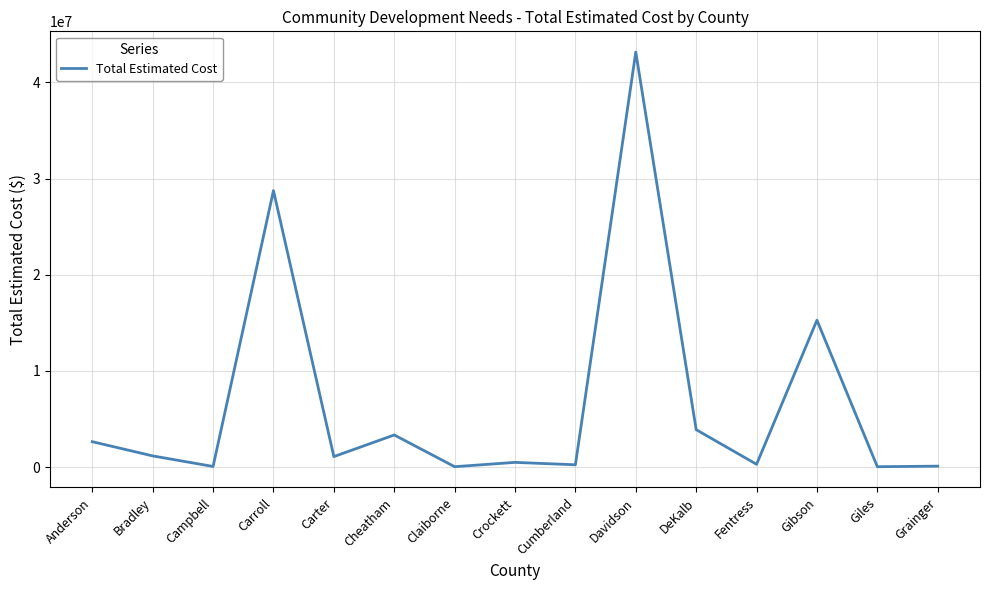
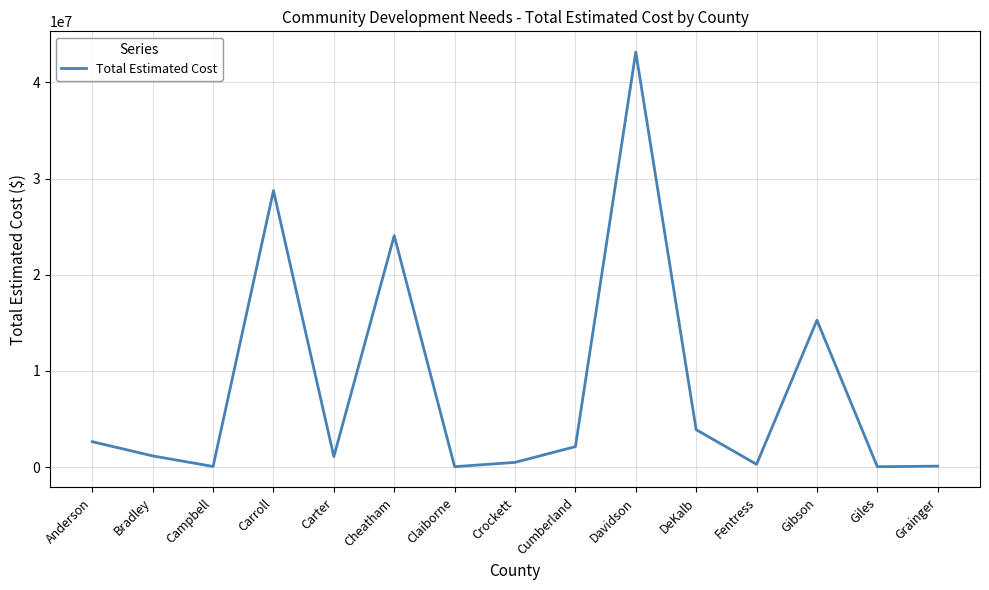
  {
    "Anderson": 3000000,
    "Bradley": 1000000,
    "Campbell": 0,
    "Carroll": 29000000,
    "Carter": 1000000,
-   "Cheatham": 3000000,
+   "Cheatham": 24000000,
    "Claiborne": 0,
    "Crockett": 1000000,
-   "Cumberland": 0,
+   "Cumberland": 2000000,
    "Davidson": 43000000,
    "DeKalb": 4000000,
    "Fentress": 0,
    "Gibson": 15000000,
    "Giles": 0,
    "Grainger": 0
  }
